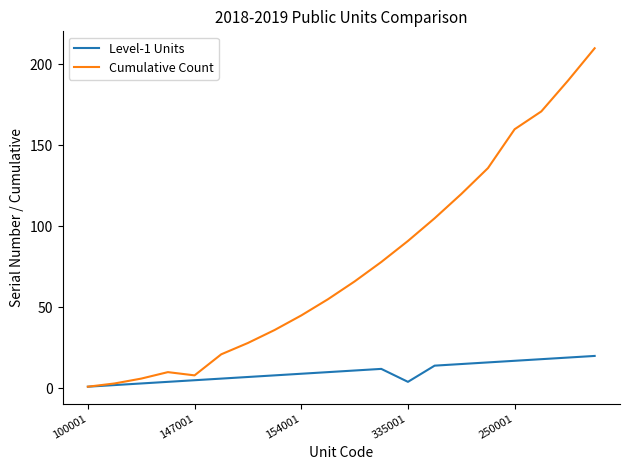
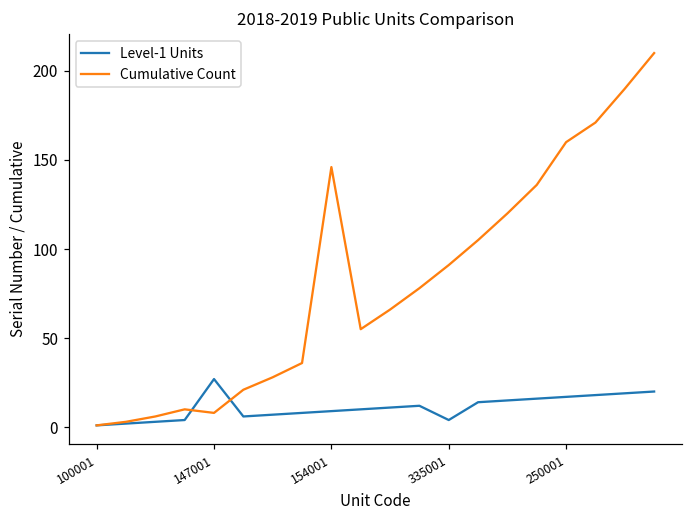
  {
    "Level-1 Units": {
-     "147001": 5,
+     "147001": 27,
      "154001": 9,
      "335001": 4,
      "250001": 17
    },
    "Cumulative Count": {
      "147001": 8,
-     "154001": 45,
+     "154001": 146,
      "335001": 91,
      "250001": 160
    }
  }
